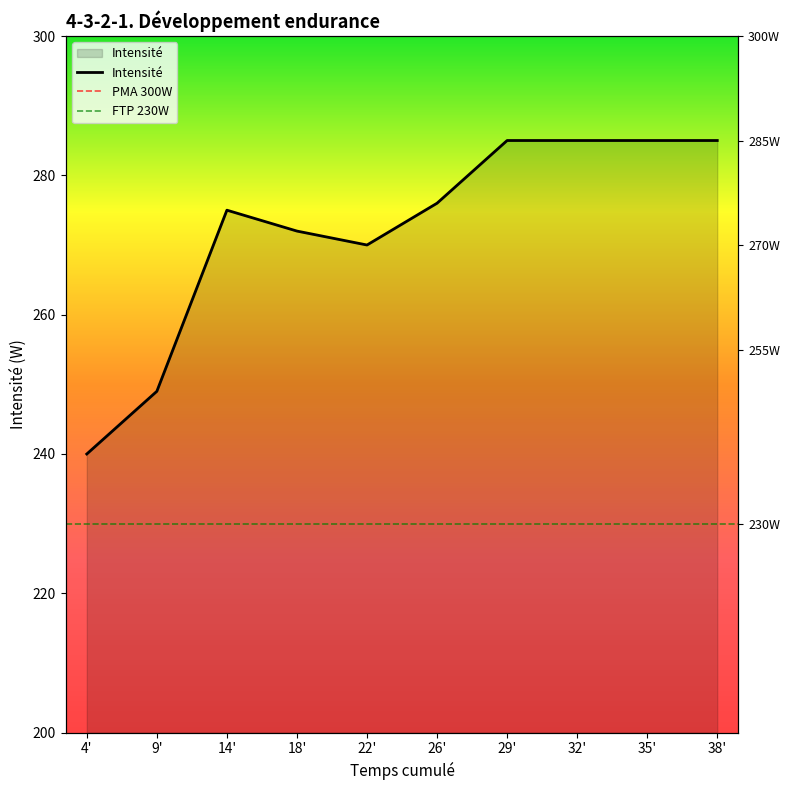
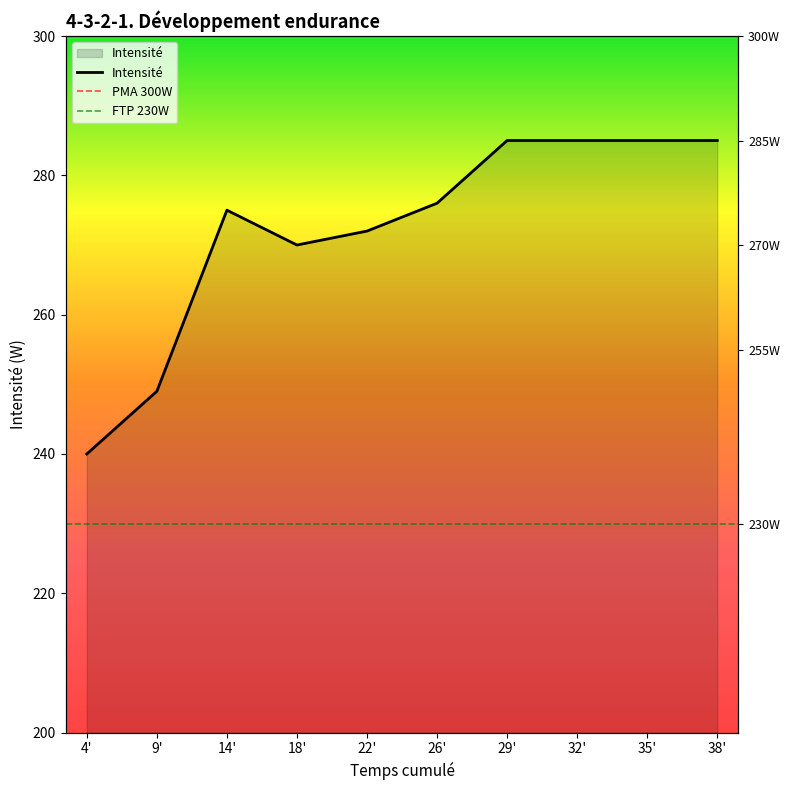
  {
    "4'": 240,
    "9'": 249,
    "14'": 275,
-   "18'": 272,
-   "22'": 270,
+   "18'": 270,
+   "22'": 272,
    "26'": 276,
    "29'": 285,
    "32'": 285,
    "35'": 285,
    "38'": 285
  }
